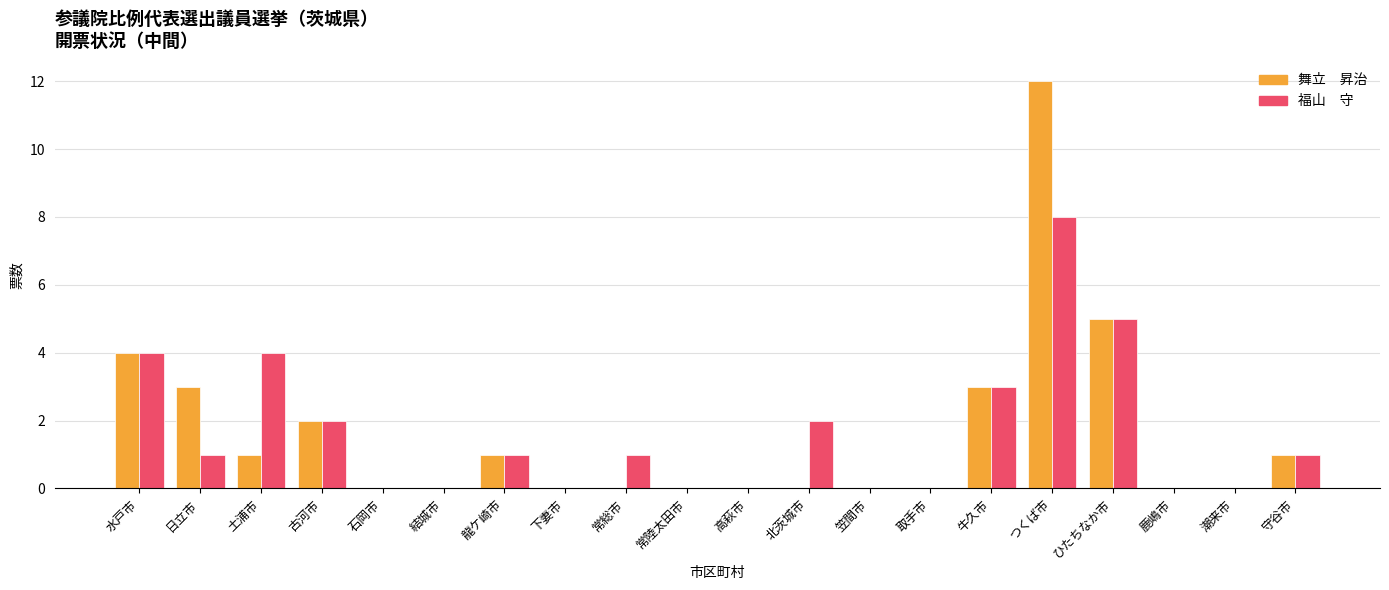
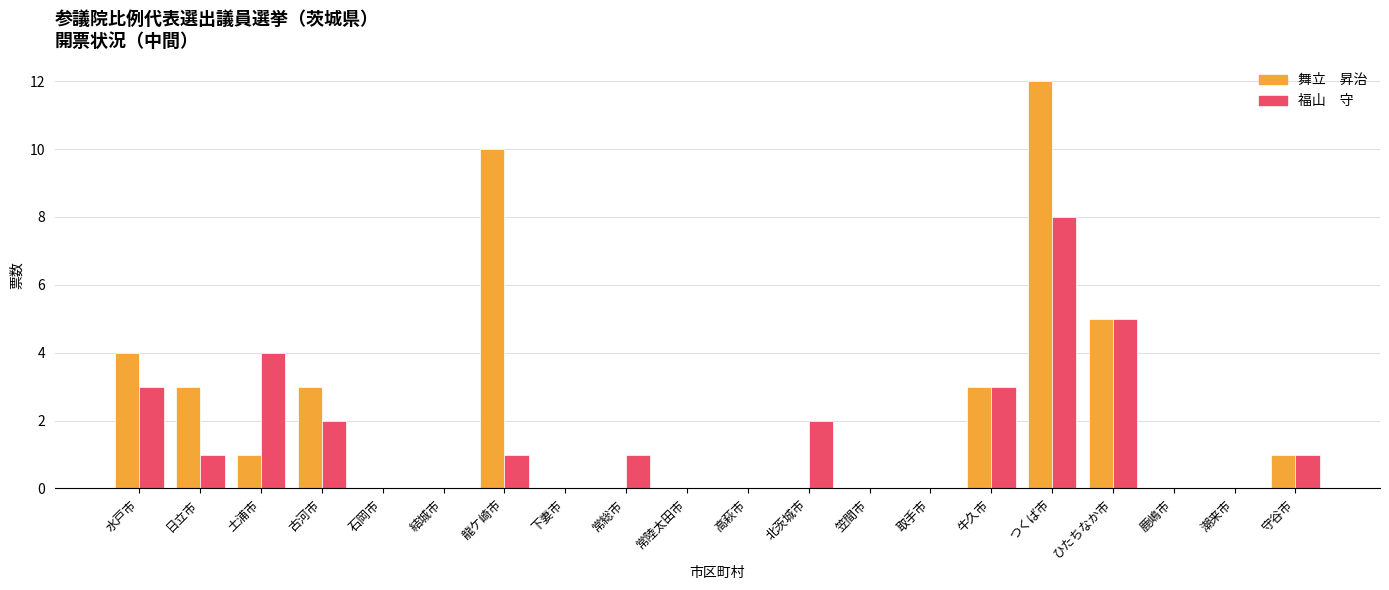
  {
    "舞立 昇治": {
      "水戸市": 4,
      "日立市": 3,
      "土浦市": 1,
-     "古河市": 2,
+     "古河市": 3,
      "石岡市": 0,
      "結城市": 0,
-     "龍ケ崎市": 1,
+     "龍ケ崎市": 10,
      "下妻市": 0,
      "常総市": 0,
      "常陸太田市": 0,
      "高萩市": 0,
      "北茨城市": 0,
      "笠間市": 0,
      "取手市": 0,
      "牛久市": 3,
      "つくば市": 12,
      "ひたちなか市": 5,
      "鹿嶋市": 0,
      "潮来市": 0,
      "守谷市": 1
    },
    "福山 守": {
-     "水戸市": 4,
+     "水戸市": 3,
      "日立市": 1,
      "土浦市": 4,
      "古河市": 2,
      "石岡市": 0,
      "結城市": 0,
      "龍ケ崎市": 1,
      "下妻市": 0,
      "常総市": 1,
      "常陸太田市": 0,
      "高萩市": 0,
      "北茨城市": 2,
      "笠間市": 0,
      "取手市": 0,
      "牛久市": 3,
      "つくば市": 8,
      "ひたちなか市": 5,
      "鹿嶋市": 0,
      "潮来市": 0,
      "守谷市": 1
    }
  }
